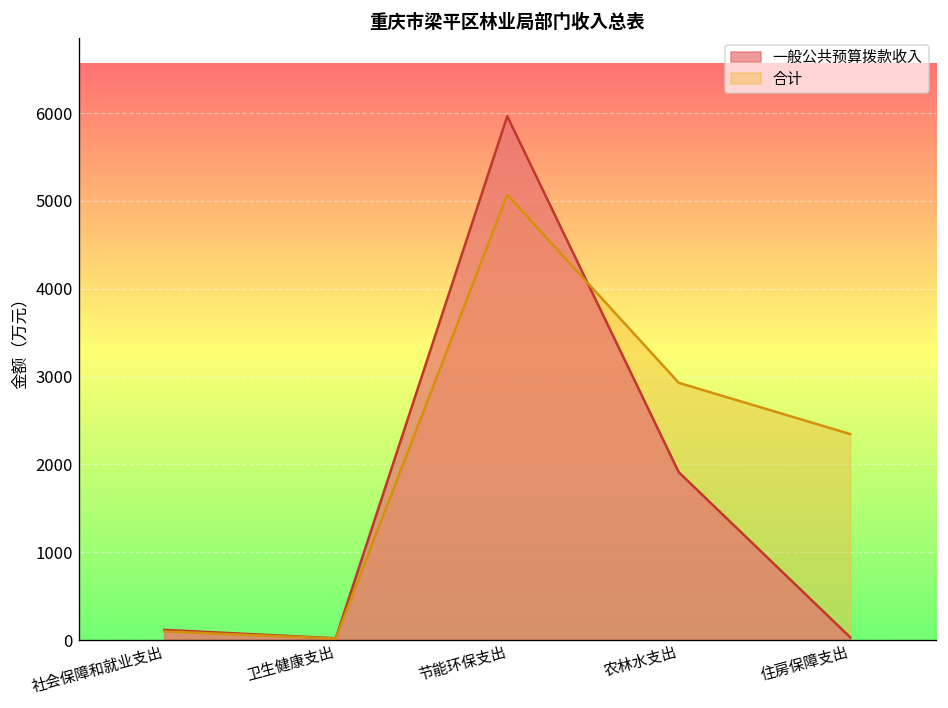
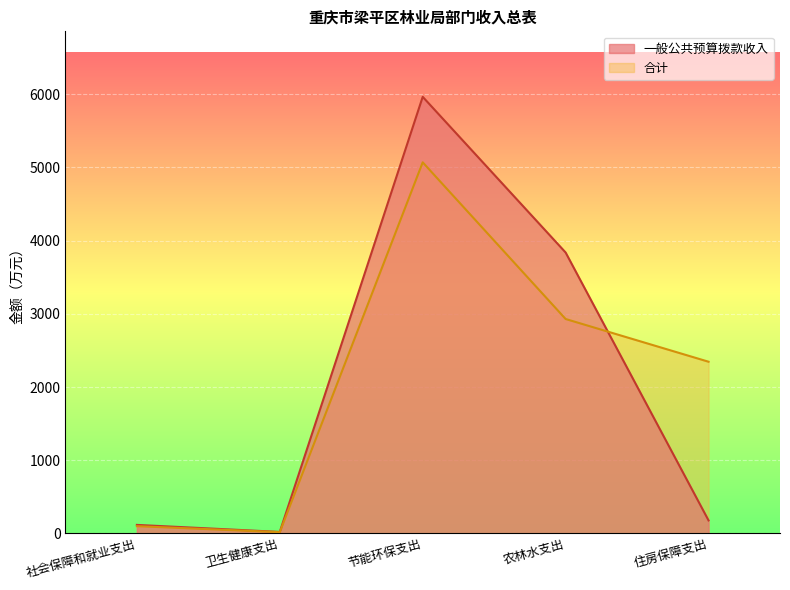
  {
    "一般公共预算拨款收入": {
      "节能环保支出": 6000,
-     "农林水支出": 1900,
-     "住房保障支出": 0
+     "农林水支出": 3800,
+     "住房保障支出": 200
    },
    "合计": {
      "节能环保支出": 5100,
      "农林水支出": 2900,
      "住房保障支出": 2300
    }
  }
